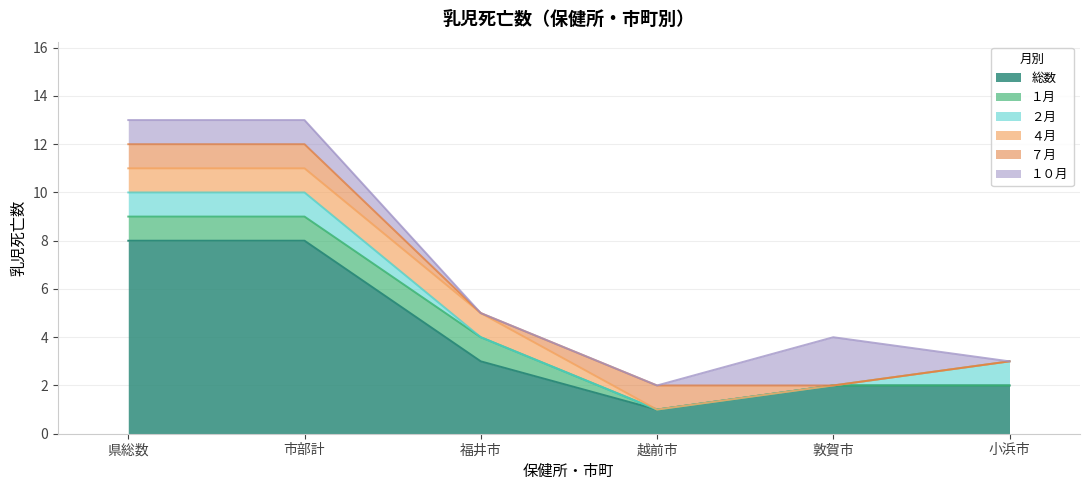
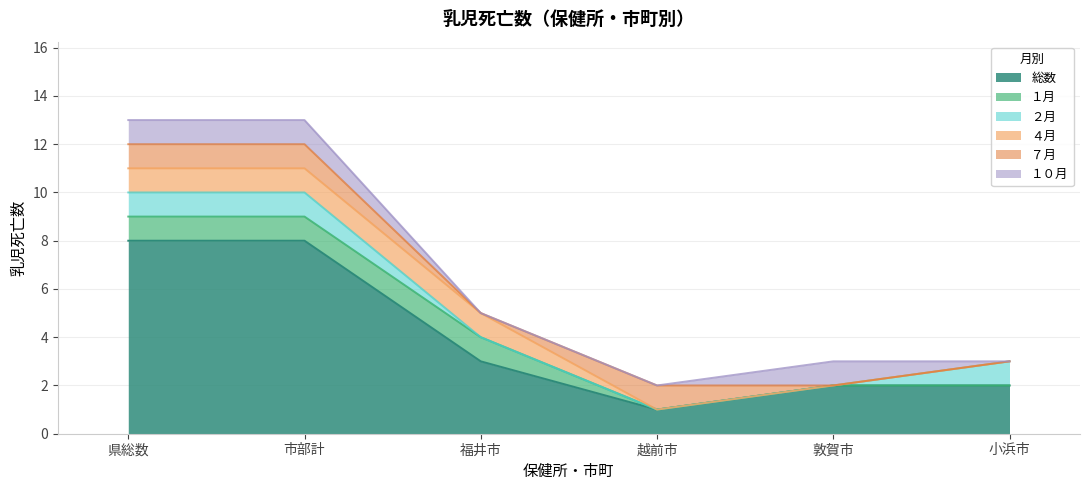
  {
    "２月": {
      "県総数": 1,
      "市部計": 1
    },
    "１０月": {
      "県総数": 1,
      "市部計": 1,
-     "敦賀市": 2
+     "敦賀市": 1
    }
  }
